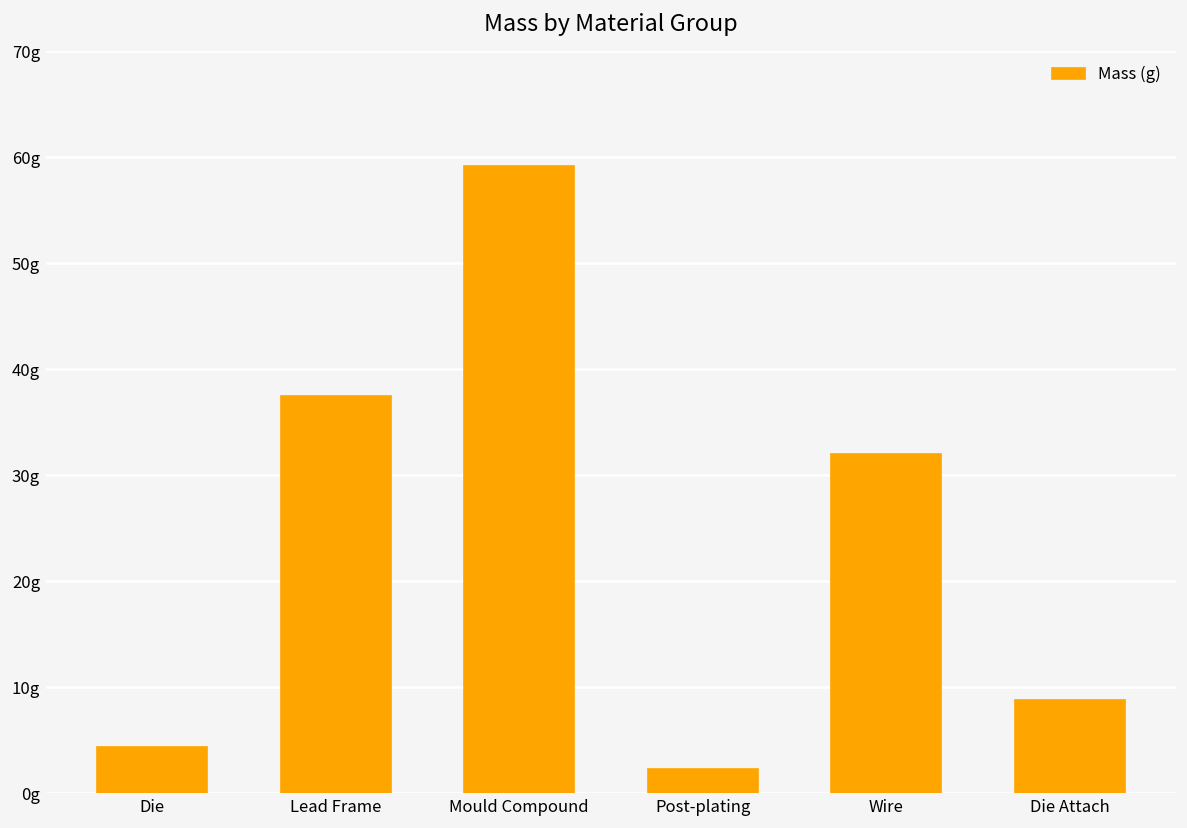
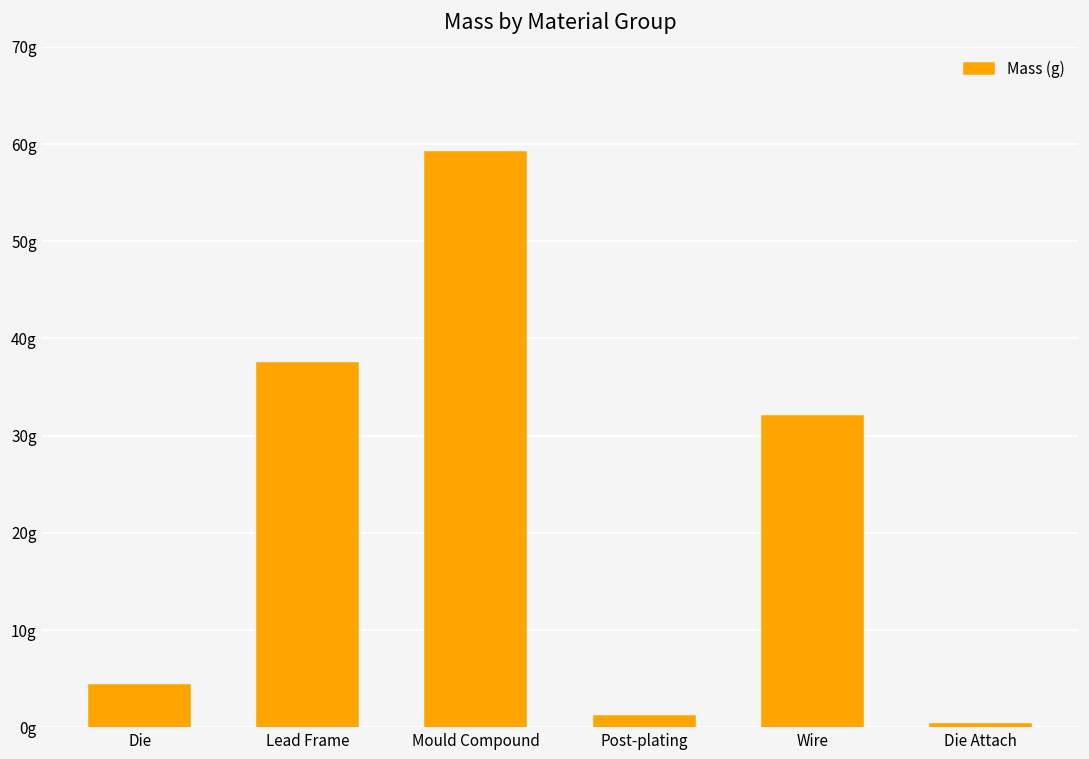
  {
    "Die": "4g",
    "Lead Frame": "37g",
    "Mould Compound": "59g",
-   "Post-plating": "2g",
+   "Post-plating": "1g",
    "Wire": "32g",
-   "Die Attach": "9g"
+   "Die Attach": "0g"
  }
